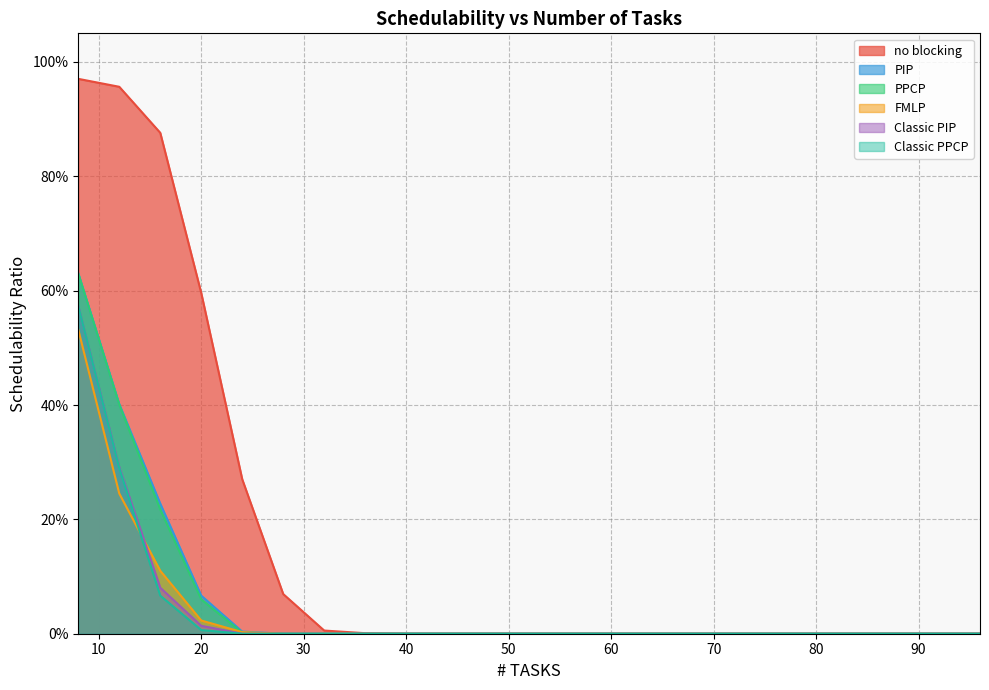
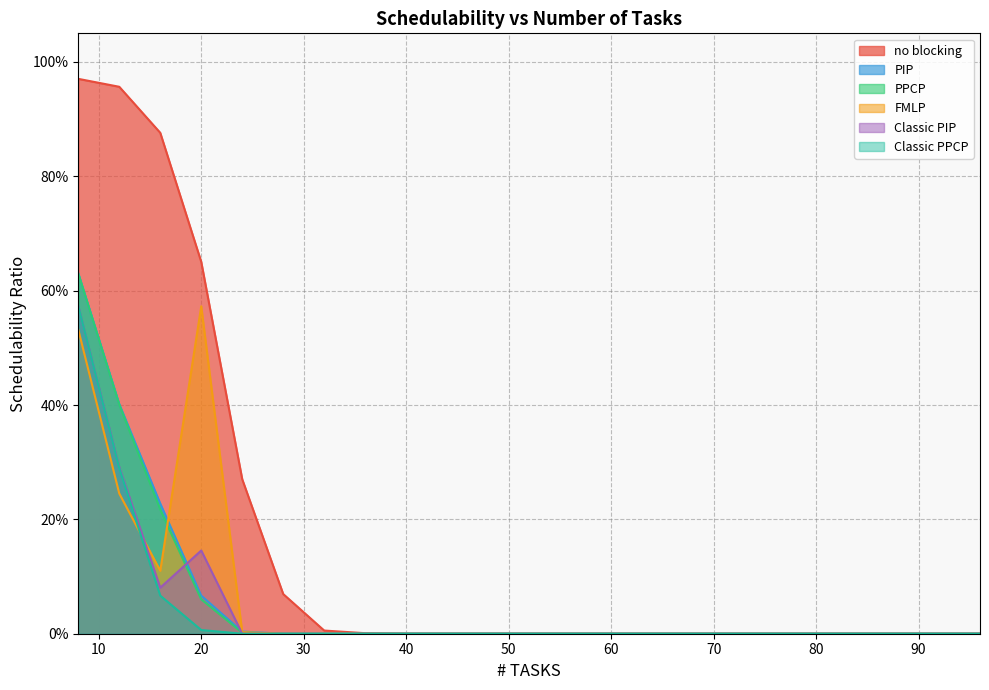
  {
    "no blocking": {
-     "20": "60%"
+     "20": "65%"
    },
    "PIP": {
      "20": "7%"
    },
    "FMLP": {
-     "20": "2%"
+     "20": "57%"
    },
    "Classic PIP": {
-     "20": "1%"
+     "20": "15%"
    }
  }
